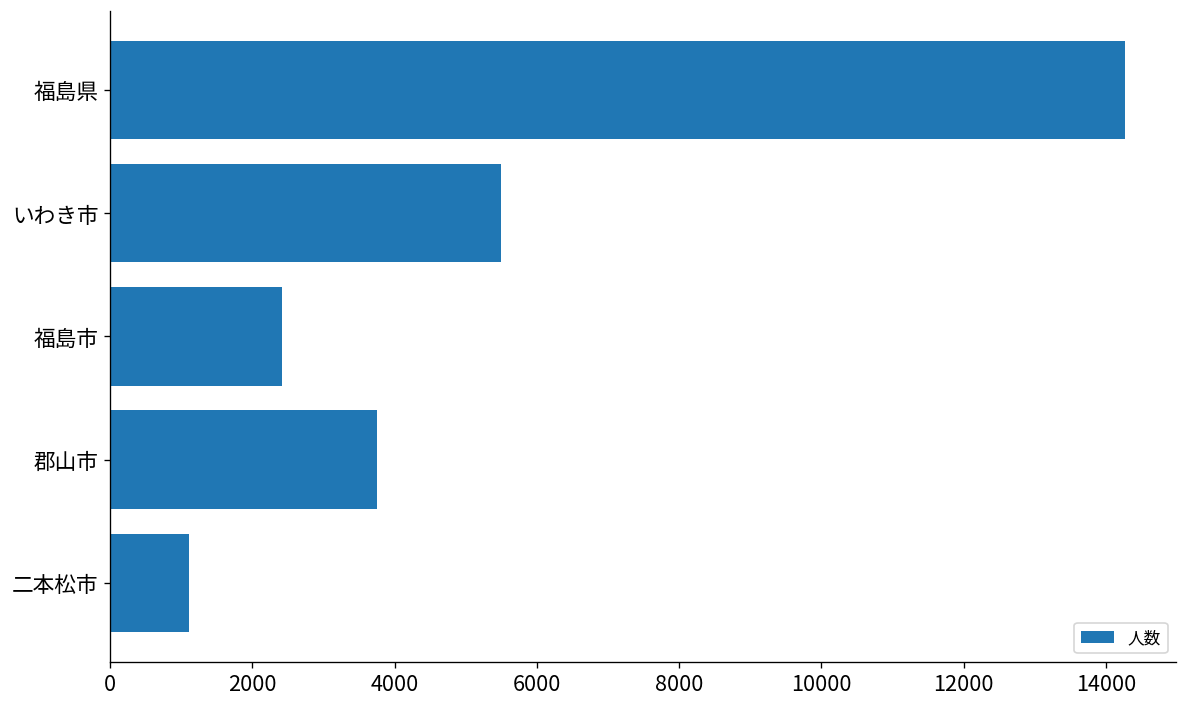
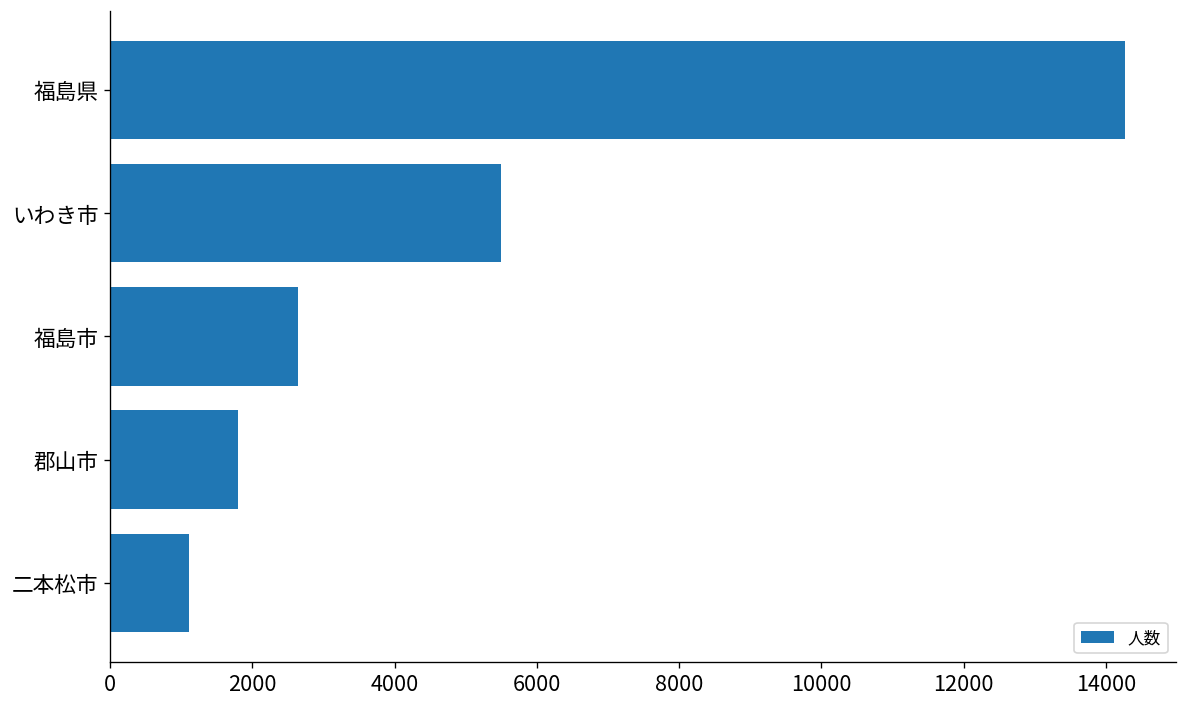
  {
    "福島県": 14300,
    "いわき市": 5500,
-   "福島市": 2400,
-   "郡山市": 3700,
+   "福島市": 2600,
+   "郡山市": 1800,
    "二本松市": 1100
  }
